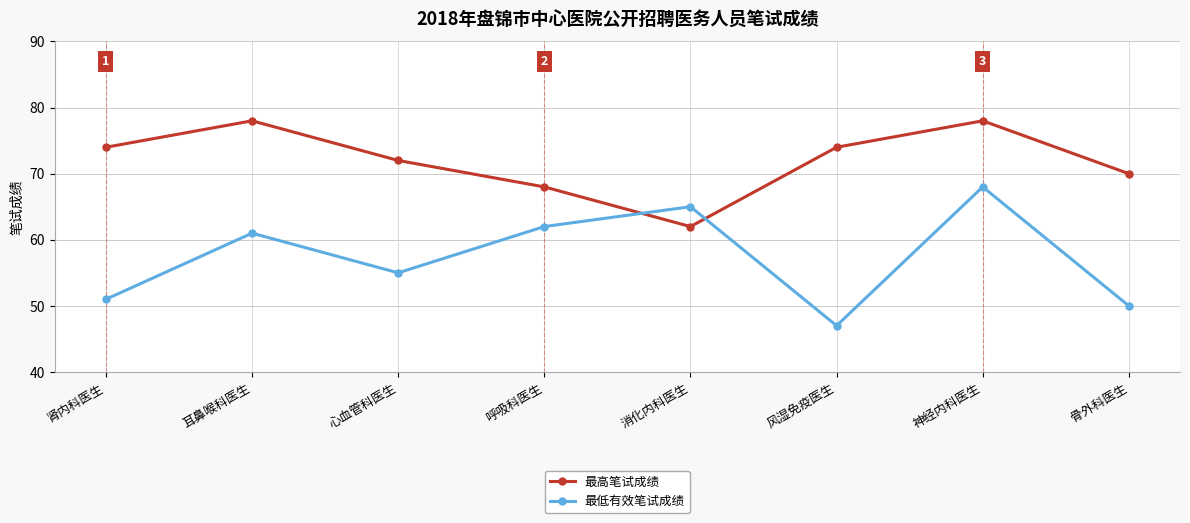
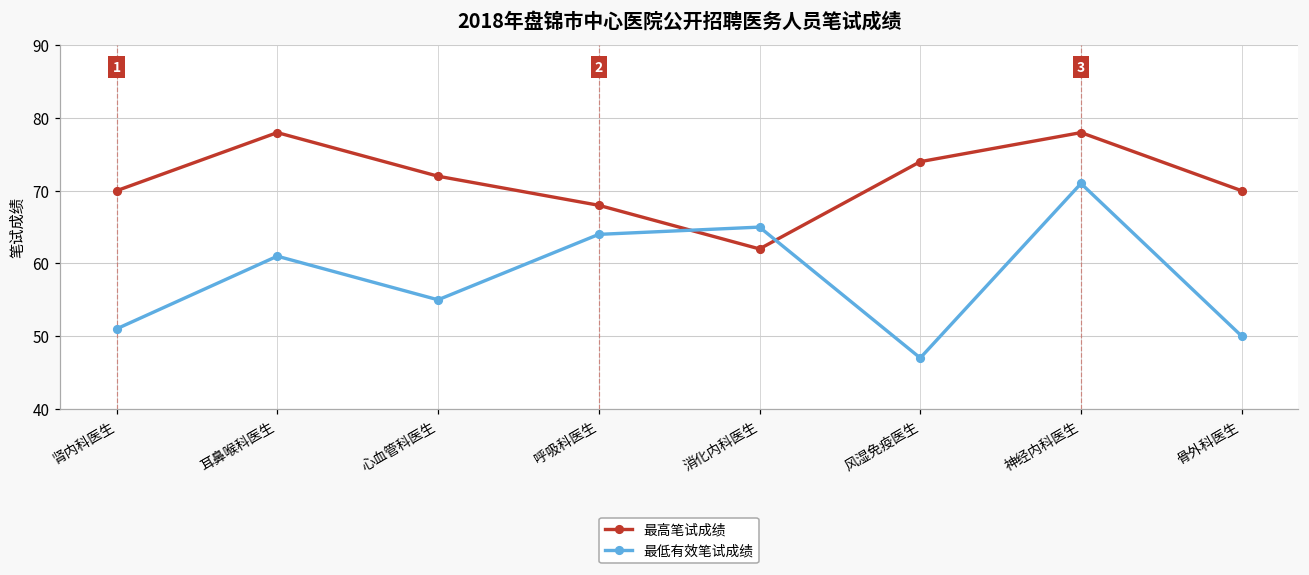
  {
    "最高笔试成绩": {
-     "肾内科医生": 74,
+     "肾内科医生": 70,
      "耳鼻喉科医生": 78,
      "心血管科医生": 72,
      "呼吸科医生": 68,
      "消化内科医生": 62,
      "风湿免疫医生": 74,
      "神经内科医生": 78,
      "骨外科医生": 70
    },
    "最低有效笔试成绩": {
      "肾内科医生": 51,
      "耳鼻喉科医生": 61,
      "心血管科医生": 55,
-     "呼吸科医生": 62,
+     "呼吸科医生": 64,
      "消化内科医生": 65,
      "风湿免疫医生": 47,
-     "神经内科医生": 68,
+     "神经内科医生": 71,
      "骨外科医生": 50
    }
  }
